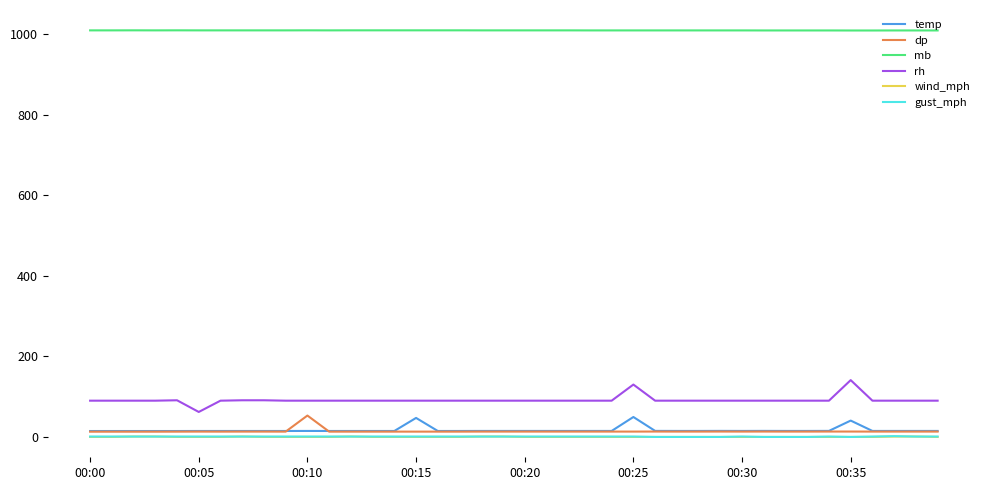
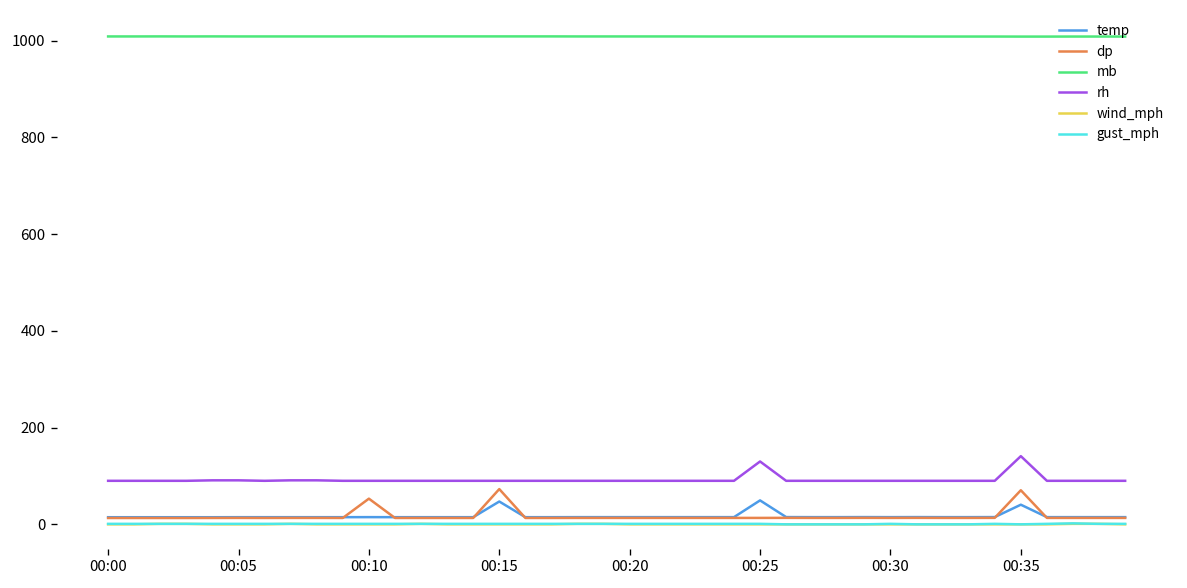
  {
    "temp": {
      "00:10": 10,
      "00:15": 50,
      "00:25": 50,
      "00:35": 40
    },
    "dp": {
      "00:10": 50,
-     "00:15": 10,
+     "00:15": 70,
      "00:25": 10,
-     "00:35": 10
+     "00:35": 70
    },
    "mb": {
      "00:00": 1010,
      "00:05": 1010,
      "00:10": 1010,
      "00:15": 1010,
      "00:20": 1010,
      "00:25": 1010,
      "00:30": 1010,
      "00:35": 1010
    },
    "rh": {
      "00:00": 90,
-     "00:05": 60,
+     "00:05": 90,
      "00:10": 90,
      "00:15": 90,
      "00:20": 90,
      "00:25": 130,
      "00:30": 90,
      "00:35": 140
    }
  }
